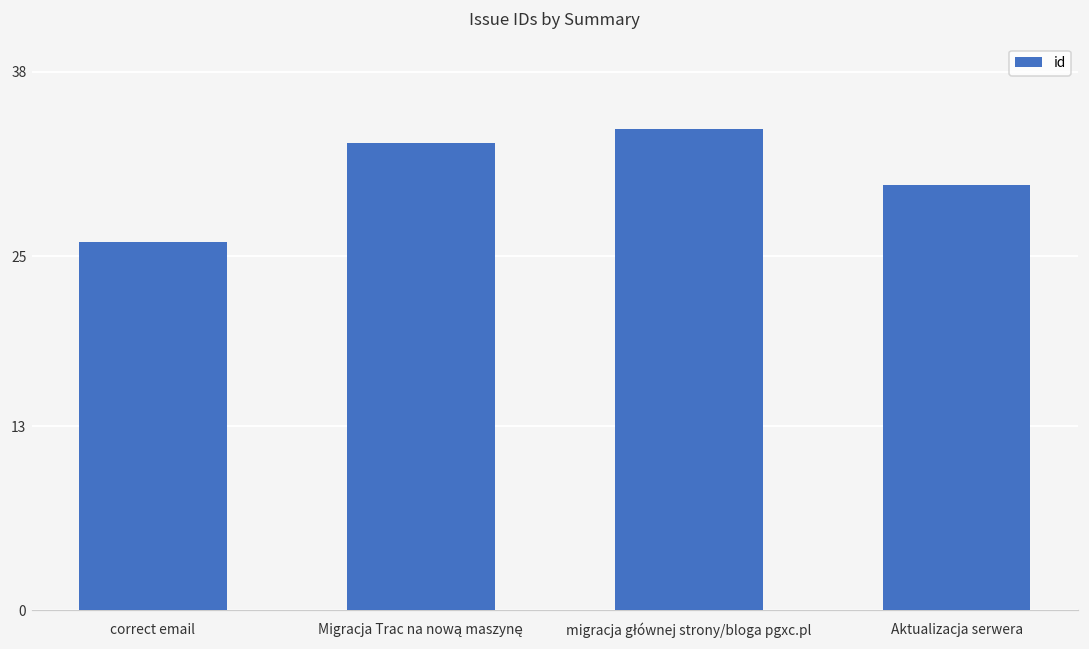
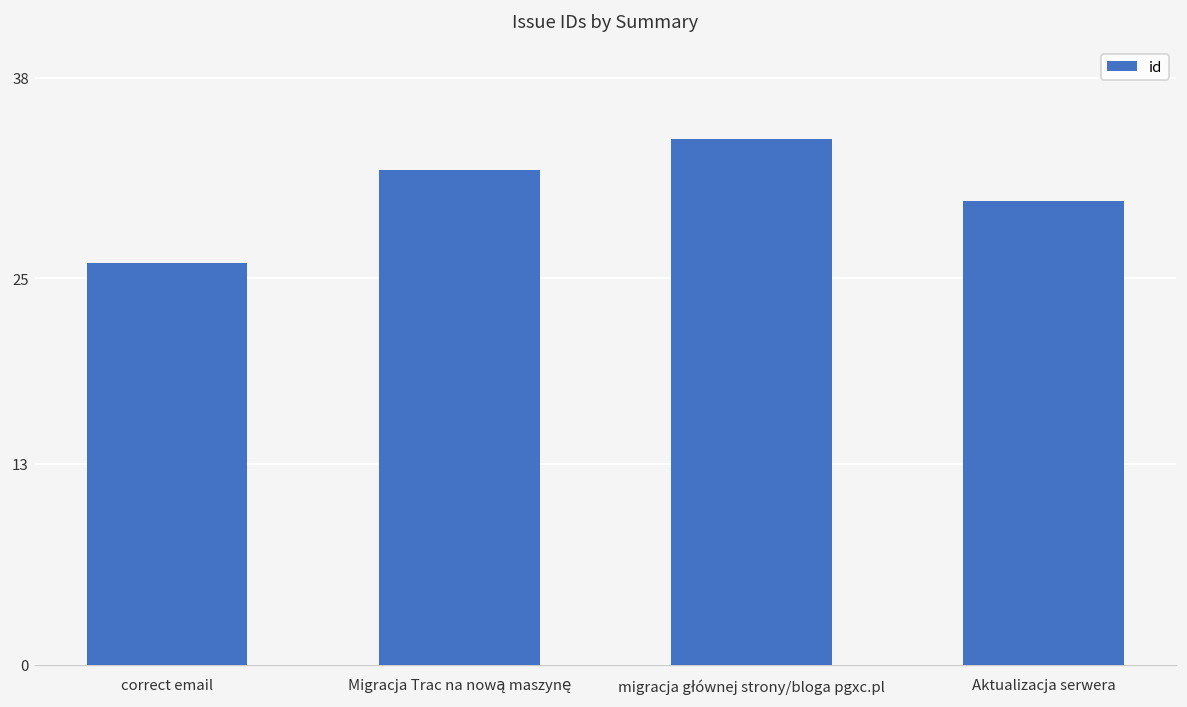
  {
    "correct email": 26,
-   "Migracja Trac na nową maszynę": 33,
+   "Migracja Trac na nową maszynę": 32,
    "migracja głównej strony/bloga pgxc.pl": 34,
    "Aktualizacja serwera": 30
  }
